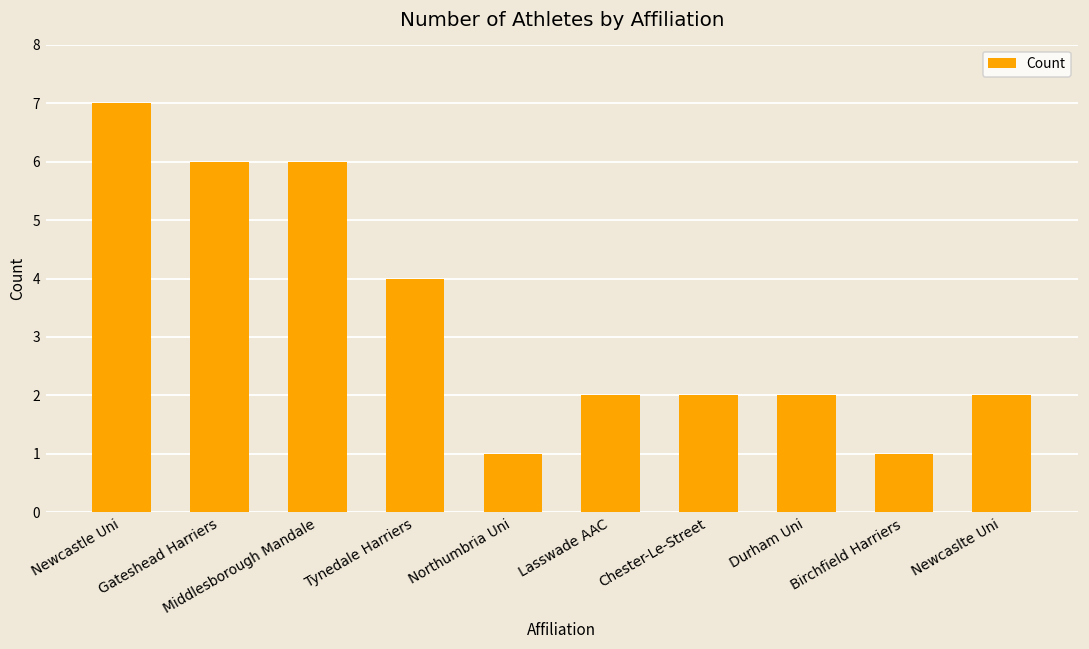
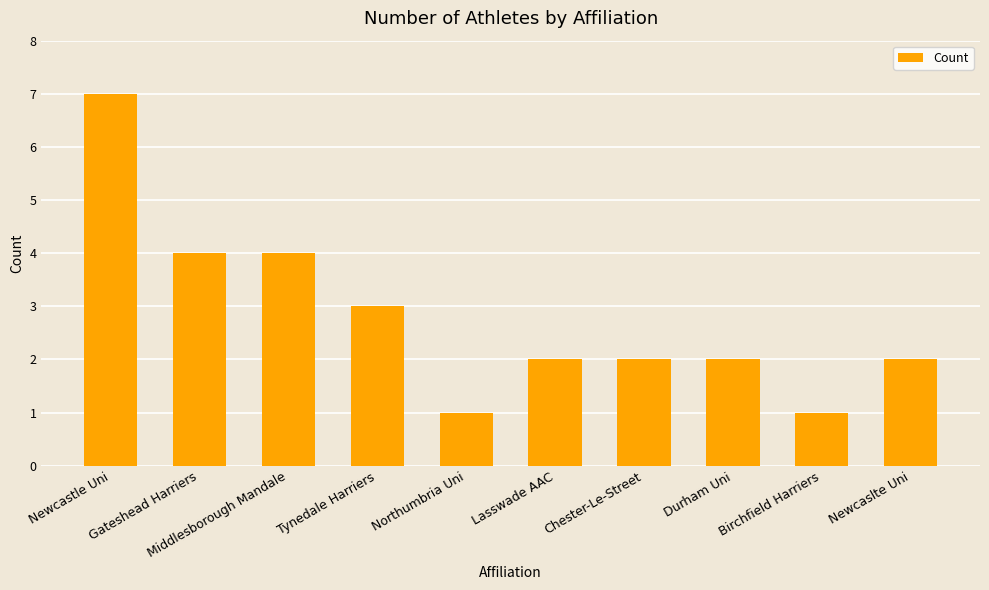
  {
    "Newcastle Uni": 7,
-   "Gateshead Harriers": 6,
-   "Middlesborough Mandale": 6,
-   "Tynedale Harriers": 4,
+   "Gateshead Harriers": 4,
+   "Middlesborough Mandale": 4,
+   "Tynedale Harriers": 3,
    "Northumbria Uni": 1,
    "Lasswade AAC": 2,
    "Chester-Le-Street": 2,
    "Durham Uni": 2,
    "Birchfield Harriers": 1,
    "Newcaslte Uni": 2
  }
